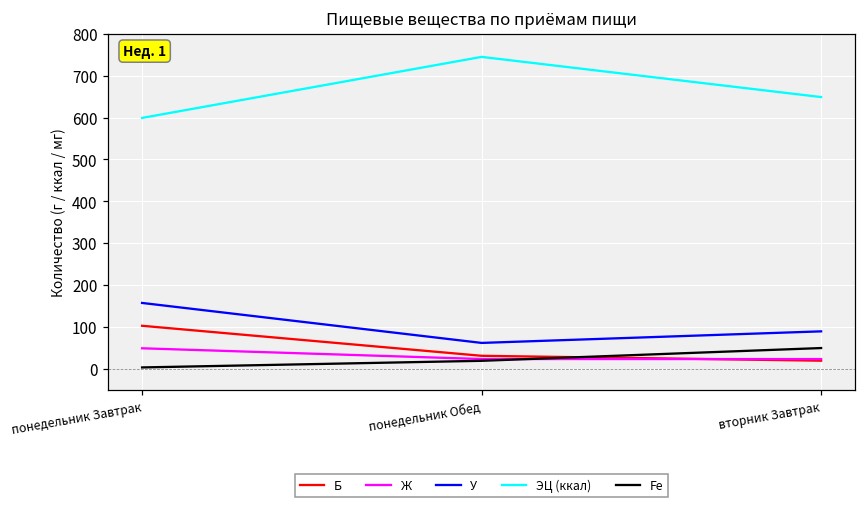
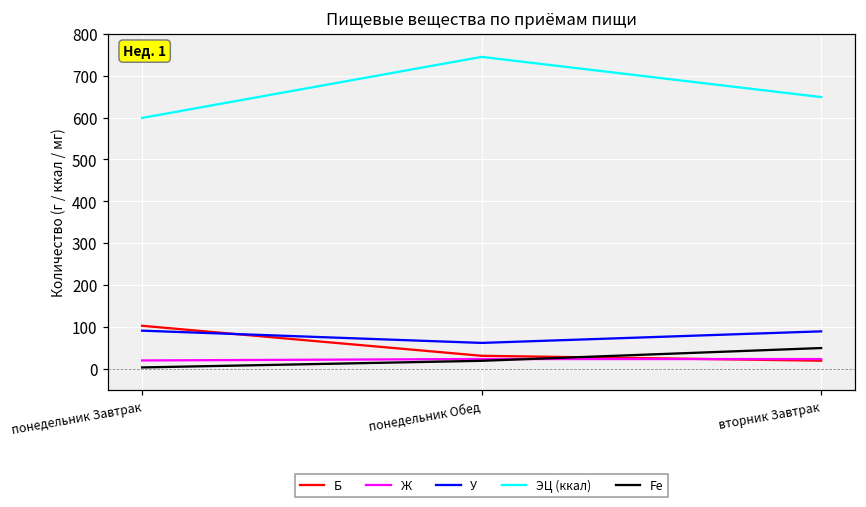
  {
    "Б": {
      "понедельник Завтрак": 100,
      "понедельник Обед": 30
    },
    "Ж": {
-     "понедельник Завтрак": 50
+     "понедельник Завтрак": 20
    },
    "У": {
-     "понедельник Завтрак": 160,
+     "понедельник Завтрак": 90,
      "понедельник Обед": 60,
      "вторник Завтрак": 90
    },
    "ЭЦ (ккал)": {
      "понедельник Завтрак": 600,
      "понедельник Обед": 740,
      "вторник Завтрак": 650
    },
    "Fe": {
      "понедельник Завтрак": 0,
      "вторник Завтрак": 50
    }
  }
